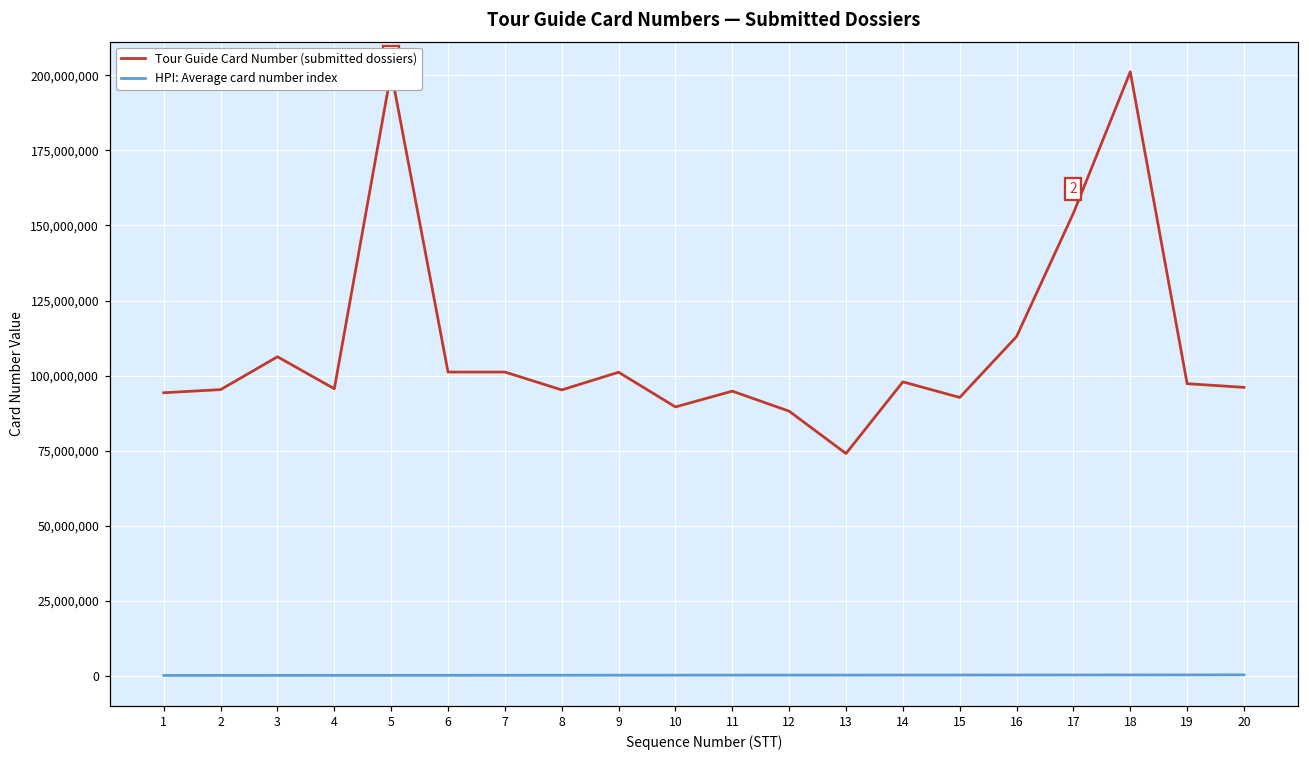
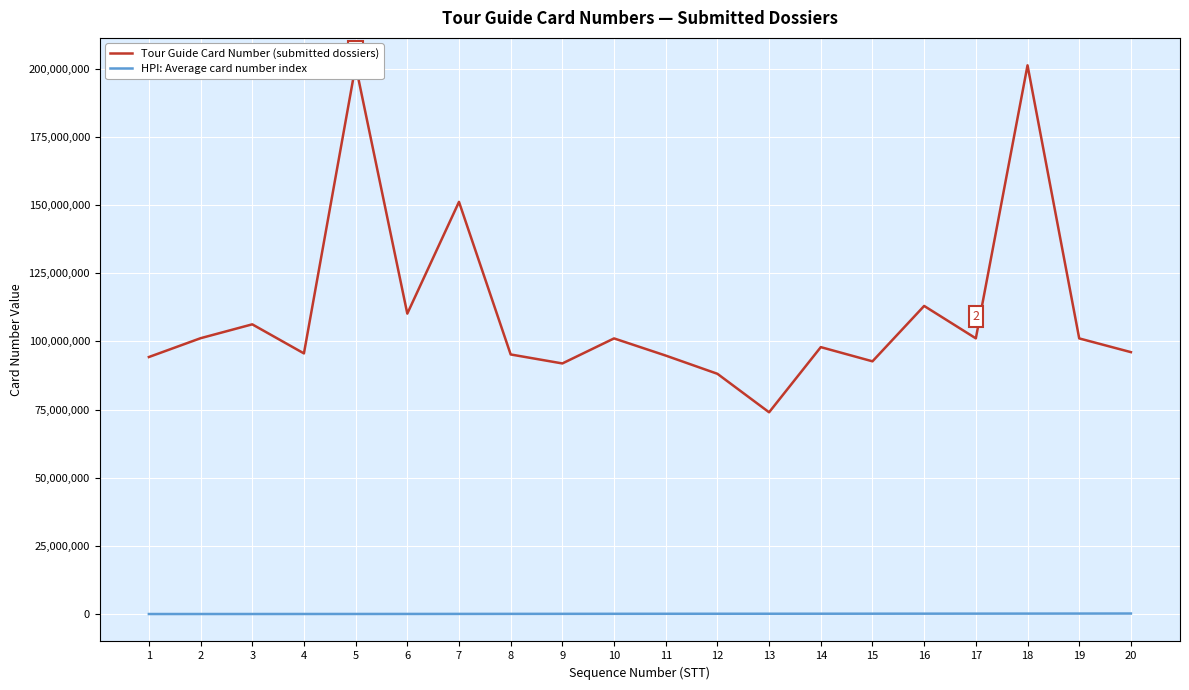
  {
    "Tour Guide Card Number (submitted dossiers)": {
      "1": "94,000,000",
-     "2": "95,000,000",
+     "2": "101,000,000",
      "3": "106,000,000",
      "4": "96,000,000",
-     "6": "101,000,000",
-     "7": "101,000,000",
+     "6": "110,000,000",
+     "7": "151,000,000",
      "8": "95,000,000",
-     "9": "101,000,000",
-     "10": "90,000,000",
+     "9": "92,000,000",
+     "10": "101,000,000",
      "11": "95,000,000",
      "12": "88,000,000",
      "13": "74,000,000",
      "14": "98,000,000",
      "15": "93,000,000",
      "16": "113,000,000",
-     "17": "154,000,000",
+     "17": "101,000,000",
      "18": "201,000,000",
-     "19": "97,000,000",
+     "19": "101,000,000",
      "20": "96,000,000"
    },
    "HPI: Average card number index": {
      "1": "0",
      "2": "0",
      "3": "0",
      "4": "0",
      "5": "0",
      "6": "0",
      "7": "0",
      "8": "0",
      "9": "0",
      "10": "0",
      "11": "0",
      "12": "0",
      "13": "0",
      "14": "0",
      "15": "0",
      "16": "0",
      "17": "0",
      "18": "0",
      "19": "0",
      "20": "0"
    }
  }
